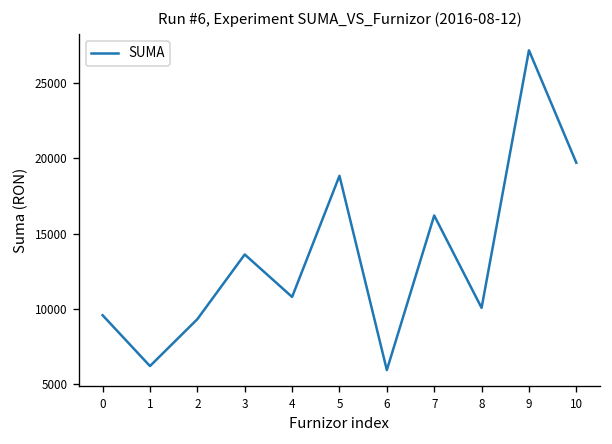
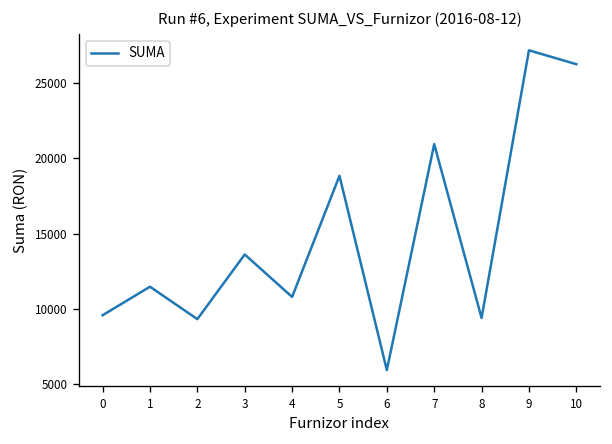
  {
    "0": 9600,
-   "1": 6200,
+   "1": 11500,
    "2": 9300,
    "3": 13600,
    "4": 10800,
    "5": 18800,
    "6": 5900,
-   "7": 16200,
-   "8": 10100,
+   "7": 21000,
+   "8": 9400,
    "9": 27200,
-   "10": 19700
+   "10": 26300
  }
